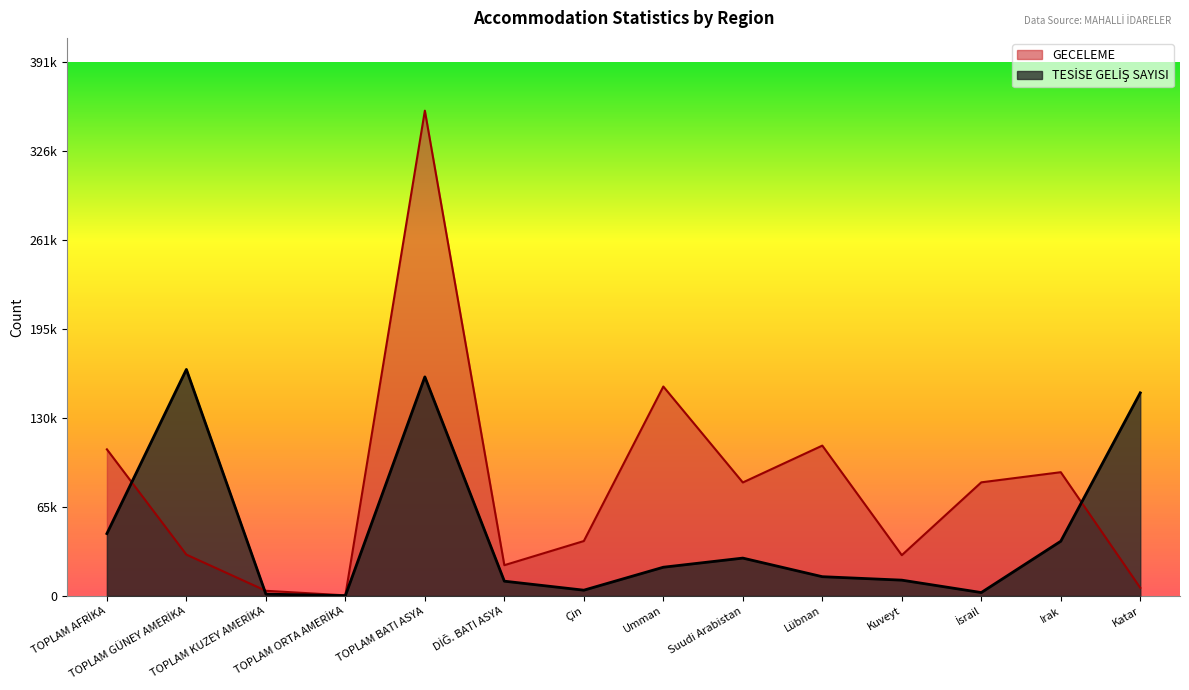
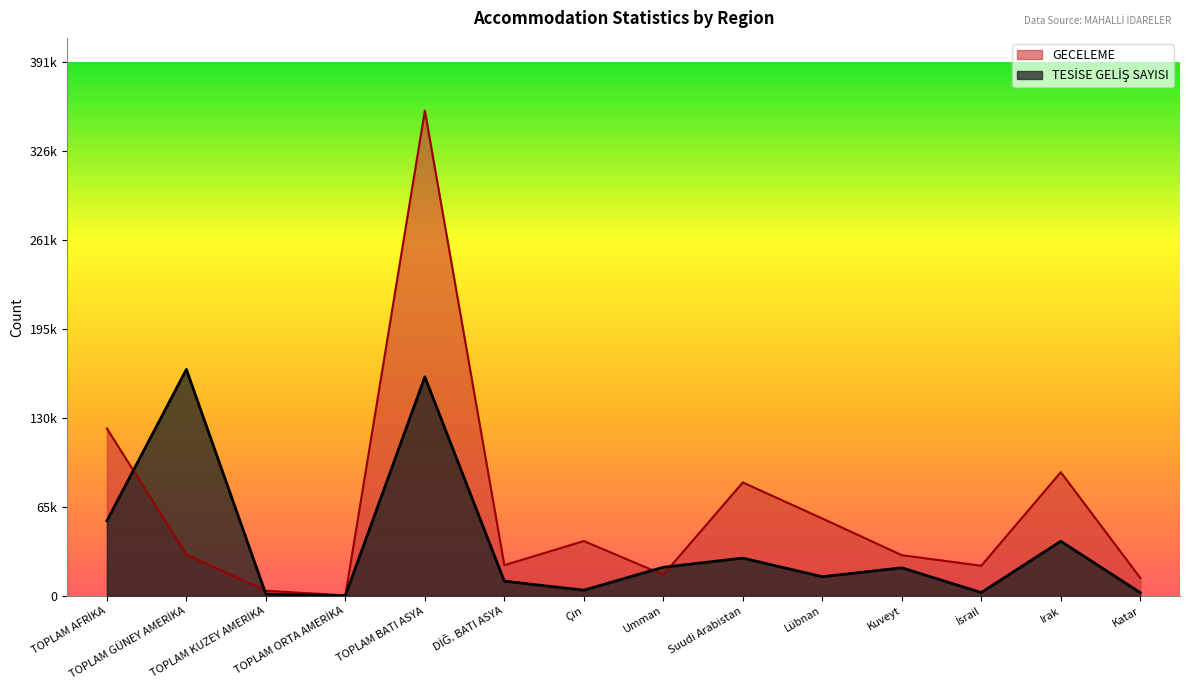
  {
    "GECELEME": {
-     "TOPLAM AFRİKA": 108000,
+     "TOPLAM AFRİKA": 123000,
      "TOPLAM GÜNEY AMERİKA": 30000,
      "TOPLAM KUZEY AMERİKA": 4000,
      "TOPLAM BATI ASYA": 356000,
      "DİĞ. BATI ASYA": 23000,
      "Çin": 40000,
-     "Umman": 154000,
+     "Umman": 16000,
      "Suudi Arabistan": 83000,
-     "Lübnan": 110000,
+     "Lübnan": 57000,
      "Kuveyt": 30000,
-     "İsrail": 83000,
+     "İsrail": 22000,
      "Irak": 91000,
-     "Katar": 6000
+     "Katar": 13000
    },
    "TESİSE GELİŞ SAYISI": {
-     "TOPLAM AFRİKA": 46000,
+     "TOPLAM AFRİKA": 55000,
      "TOPLAM GÜNEY AMERİKA": 166000,
      "TOPLAM KUZEY AMERİKA": 1000,
      "TOPLAM BATI ASYA": 161000,
      "DİĞ. BATI ASYA": 11000,
      "Çin": 4000,
      "Umman": 21000,
      "Suudi Arabistan": 28000,
      "Lübnan": 14000,
-     "Kuveyt": 12000,
+     "Kuveyt": 21000,
      "İsrail": 2000,
      "Irak": 40000,
-     "Katar": 149000
+     "Katar": 2000
    }
  }
